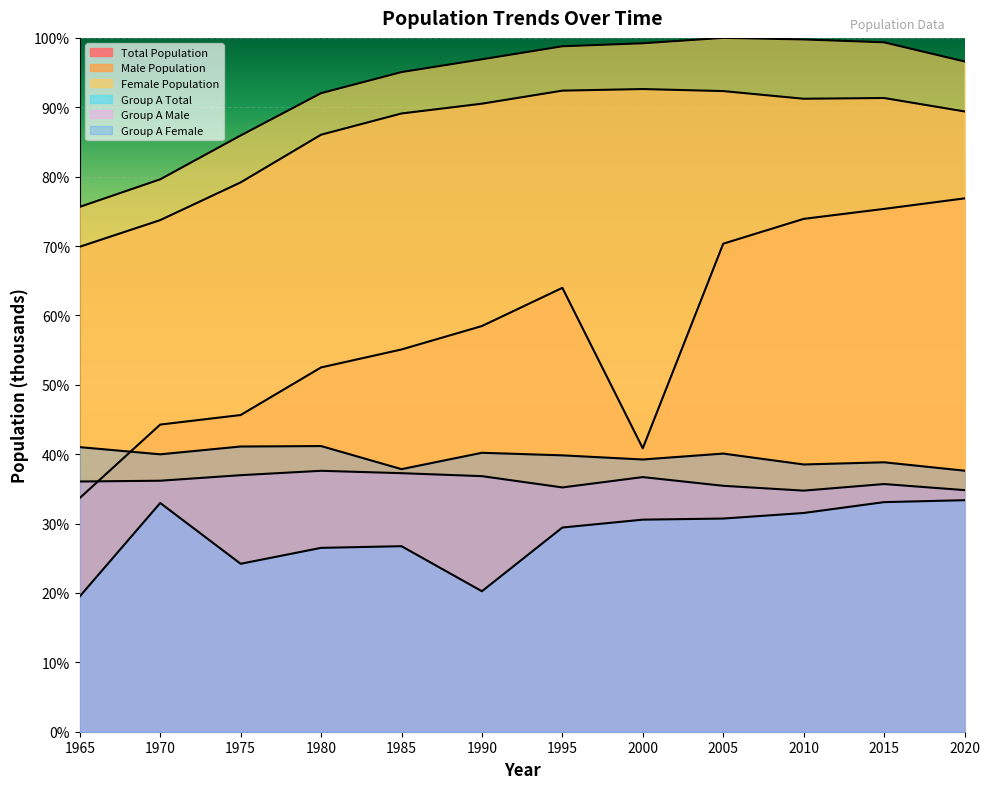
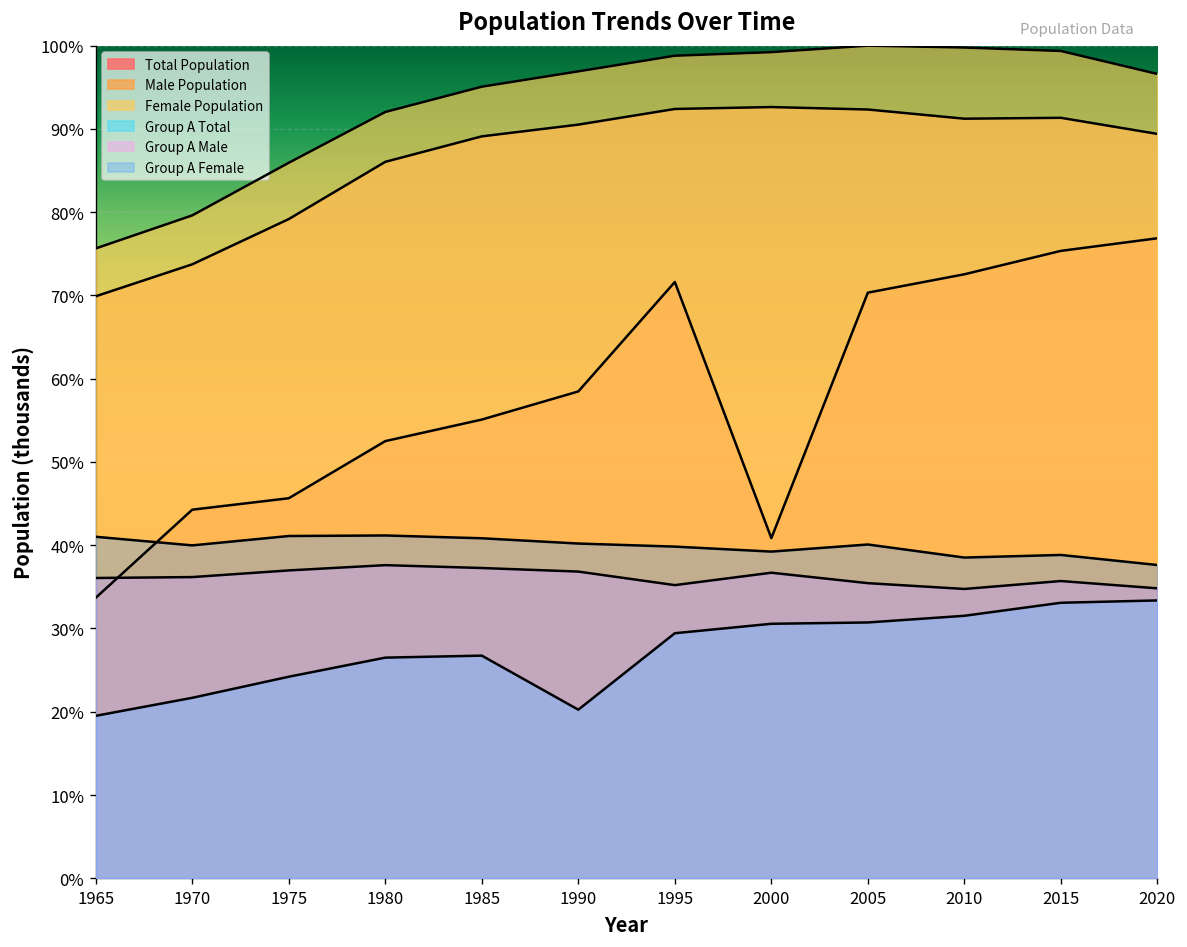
  {
    "Total Population": {
      "1965": "34%",
      "1970": "44%",
      "1975": "46%",
      "1980": "53%",
      "1985": "55%",
      "1990": "58%",
-     "1995": "64%",
+     "1995": "72%",
      "2000": "41%",
      "2005": "70%",
-     "2010": "74%",
+     "2010": "73%",
      "2015": "75%",
      "2020": "77%"
    },
    "Group A Total": {
      "1965": "20%",
-     "1970": "33%",
+     "1970": "22%",
      "1975": "24%",
      "1980": "26%",
      "1985": "27%",
      "1990": "20%",
      "1995": "29%",
      "2000": "31%",
      "2005": "31%",
      "2010": "32%",
      "2015": "33%",
      "2020": "33%"
    },
    "Group A Male": {
      "1965": "36%",
      "1970": "36%",
      "1975": "37%",
      "1980": "38%",
      "1985": "37%",
      "1990": "37%",
      "1995": "35%",
      "2000": "37%",
      "2005": "35%",
      "2010": "35%",
      "2015": "36%",
      "2020": "35%"
    },
    "Group A Female": {
      "1965": "41%",
      "1970": "40%",
      "1975": "41%",
      "1980": "41%",
-     "1985": "38%",
+     "1985": "41%",
      "1990": "40%",
      "1995": "40%",
      "2000": "39%",
      "2005": "40%",
      "2010": "39%",
      "2015": "39%",
      "2020": "38%"
    }
  }
